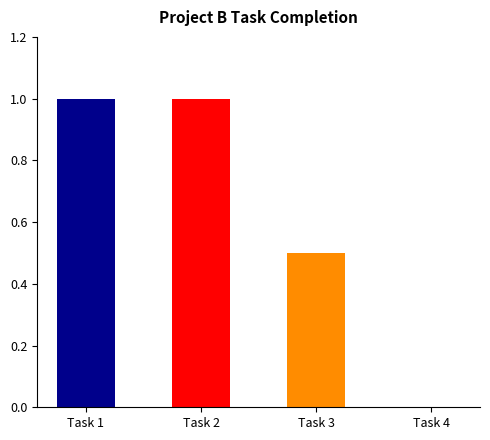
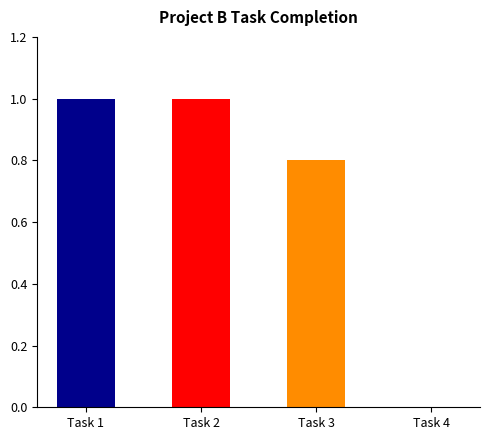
  {
    "Task 1": 1.0,
    "Task 2": 1.0,
-   "Task 3": 0.5,
+   "Task 3": 0.8,
    "Task 4": 0.0
  }
